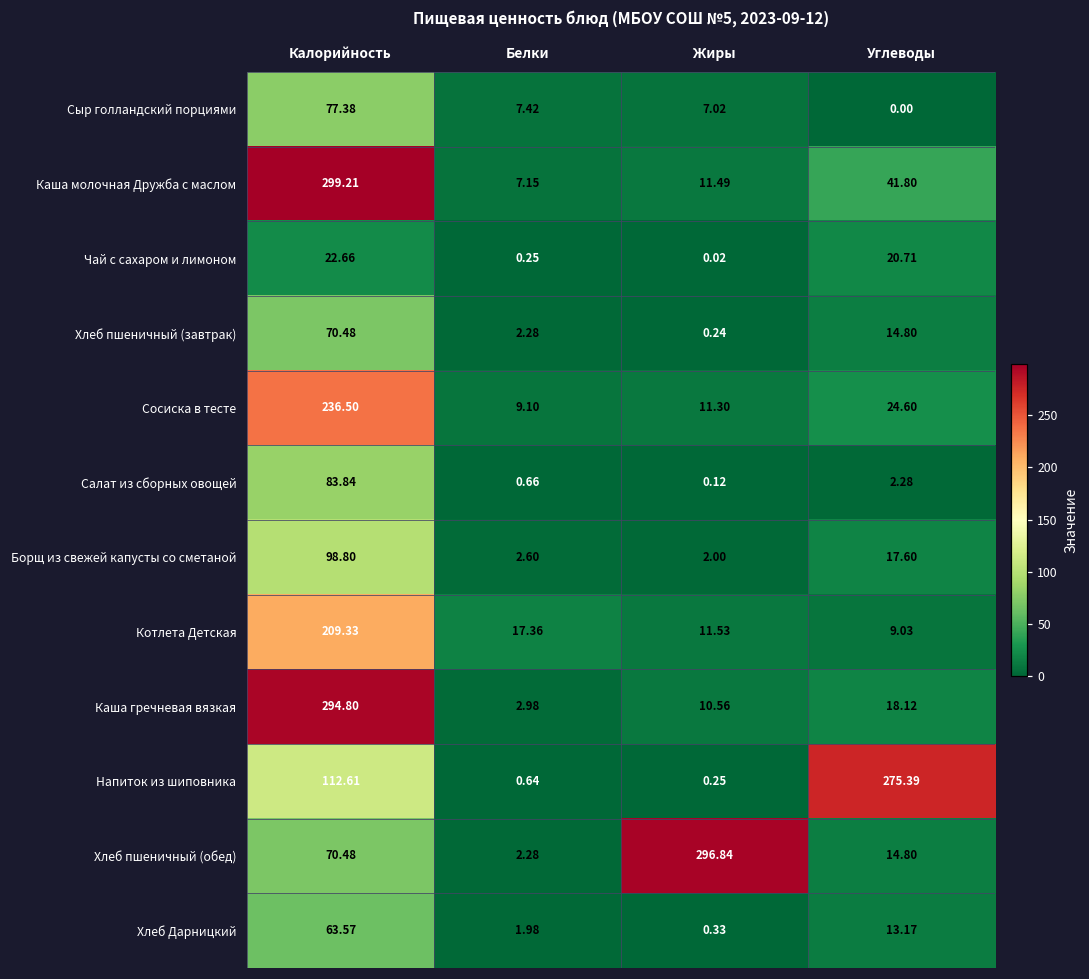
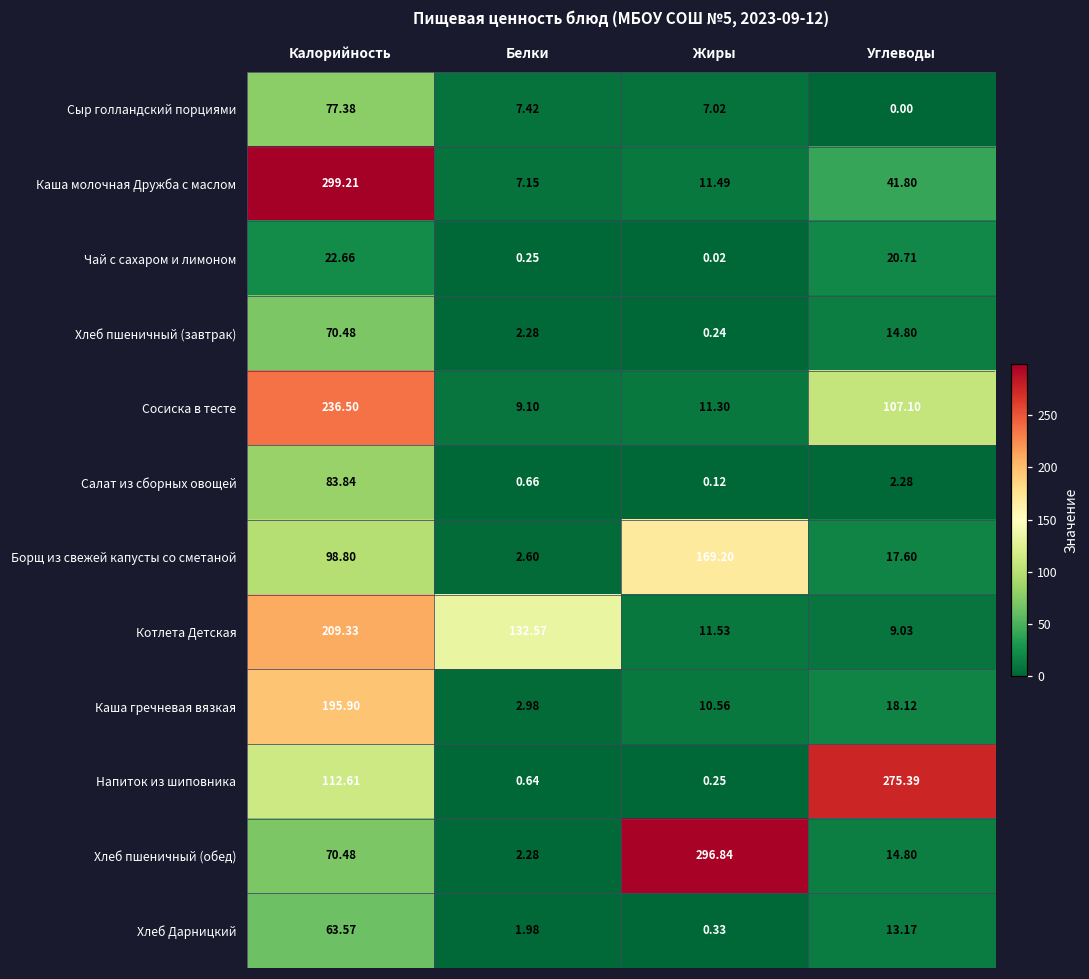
  {
    "Сыр голландский порциями": {
      "Калорийность": 77.38,
      "Белки": 7.42,
      "Жиры": 7.02,
      "Углеводы": 0.00
    },
    "Каша молочная Дружба с маслом": {
      "Калорийность": 299.21,
      "Белки": 7.15,
      "Жиры": 11.49,
      "Углеводы": 41.80
    },
    "Чай с сахаром и лимоном": {
      "Калорийность": 22.66,
      "Белки": 0.25,
      "Жиры": 0.02,
      "Углеводы": 20.71
    },
    "Хлеб пшеничный (завтрак)": {
      "Калорийность": 70.48,
      "Белки": 2.28,
      "Жиры": 0.24,
      "Углеводы": 14.80
    },
    "Сосиска в тесте": {
      "Калорийность": 236.50,
      "Белки": 9.10,
      "Жиры": 11.30,
-     "Углеводы": 24.60
+     "Углеводы": 107.10
    },
    "Салат из сборных овощей": {
      "Калорийность": 83.84,
      "Белки": 0.66,
      "Жиры": 0.12,
      "Углеводы": 2.28
    },
    "Борщ из свежей капусты со сметаной": {
      "Калорийность": 98.80,
      "Белки": 2.60,
-     "Жиры": 2.00,
+     "Жиры": 169.20,
      "Углеводы": 17.60
    },
    "Котлета Детская": {
      "Калорийность": 209.33,
-     "Белки": 17.36,
+     "Белки": 132.57,
      "Жиры": 11.53,
      "Углеводы": 9.03
    },
    "Каша гречневая вязкая": {
-     "Калорийность": 294.80,
+     "Калорийность": 195.90,
      "Белки": 2.98,
      "Жиры": 10.56,
      "Углеводы": 18.12
    },
    "Напиток из шиповника": {
      "Калорийность": 112.61,
      "Белки": 0.64,
      "Жиры": 0.25,
      "Углеводы": 275.39
    },
    "Хлеб пшеничный (обед)": {
      "Калорийность": 70.48,
      "Белки": 2.28,
      "Жиры": 296.84,
      "Углеводы": 14.80
    },
    "Хлеб Дарницкий": {
      "Калорийность": 63.57,
      "Белки": 1.98,
      "Жиры": 0.33,
      "Углеводы": 13.17
    }
  }
